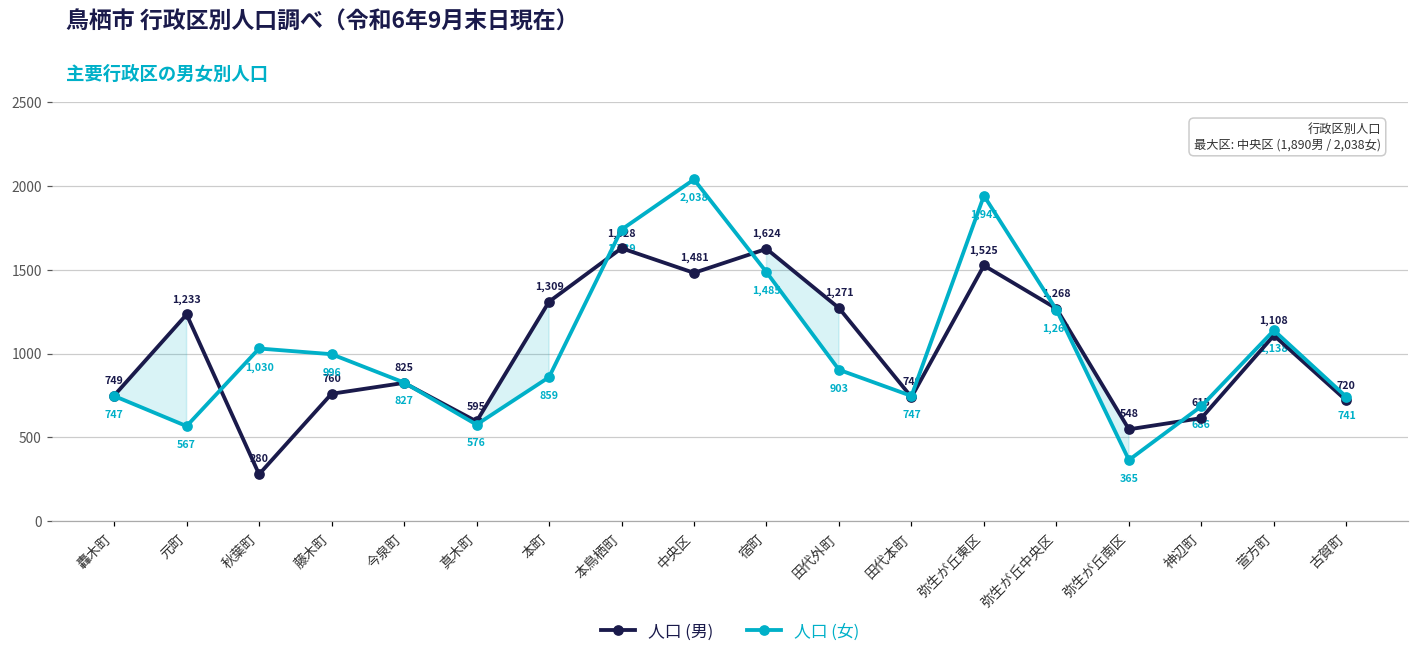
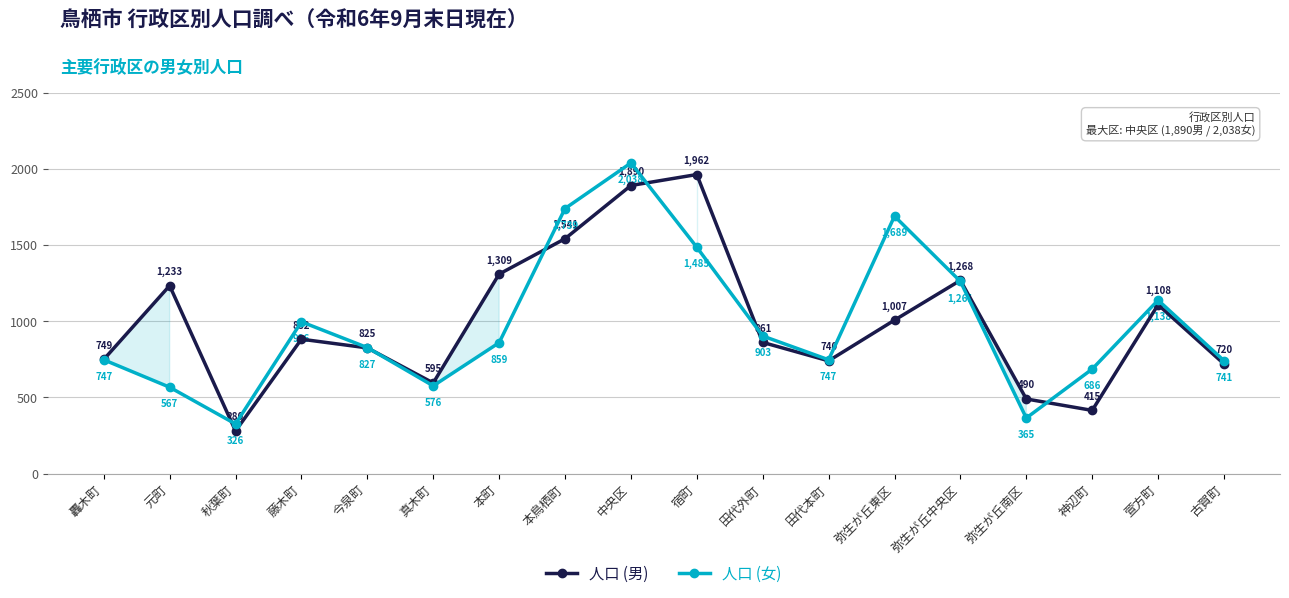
  {
    "人口 (男)": {
      "元町": "1,233",
      "秋葉町": "280",
-     "藤木町": "760",
+     "藤木町": "882",
      "真木町": "595",
      "本町": "1,309",
-     "本鳥栖町": "1,628",
-     "中央区": "1,481",
-     "宿町": "1,624",
-     "田代外町": "1,271",
-     "弥生が丘東区": "1,525",
-     "弥生が丘南区": "548",
-     "神辺町": "615",
+     "本鳥栖町": "1,541",
+     "中央区": "1,890",
+     "宿町": "1,962",
+     "田代外町": "861",
+     "弥生が丘東区": "1,007",
+     "弥生が丘南区": "490",
+     "神辺町": "415",
      "萱方町": "1,108",
      "古賀町": "720"
    },
    "人口 (女)": {
      "元町": "567",
-     "秋葉町": "1,030",
+     "秋葉町": "326",
      "真木町": "576",
      "本町": "859",
      "宿町": "1,485",
      "田代外町": "903",
-     "弥生が丘東区": "1,941",
+     "弥生が丘東区": "1,689",
      "弥生が丘南区": "365",
      "神辺町": "686",
      "萱方町": "1,138",
      "古賀町": "741"
    }
  }
